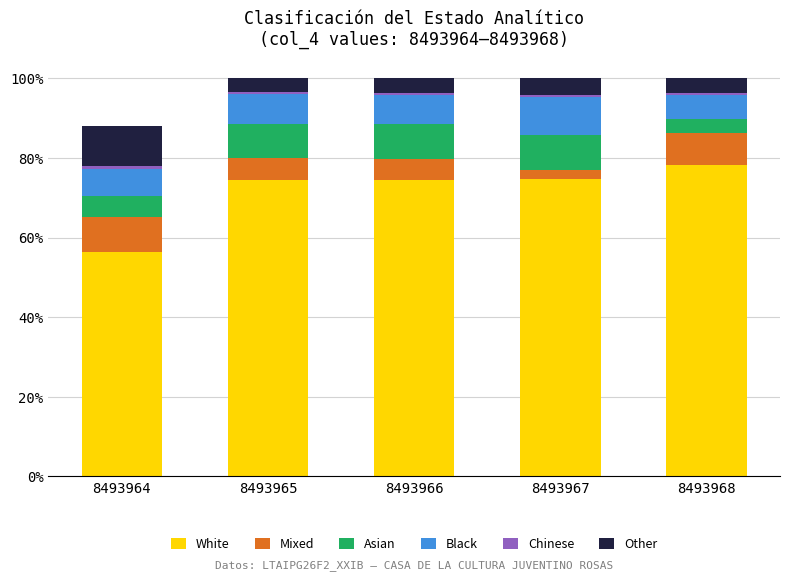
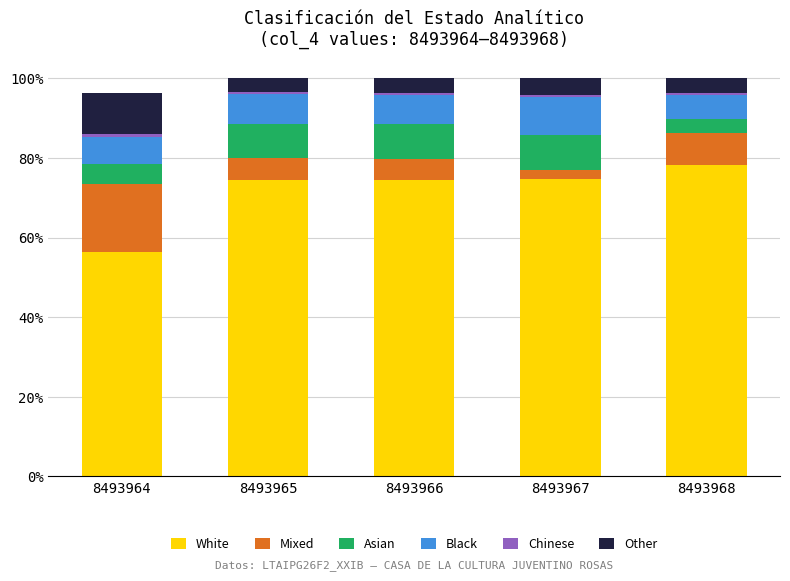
  {
    "White": {
      "8493964": "57%",
      "8493965": "75%",
      "8493966": "75%",
      "8493967": "75%",
      "8493968": "78%"
    },
    "Mixed": {
-     "8493964": "9%",
+     "8493964": "17%",
      "8493965": "6%",
      "8493966": "5%",
      "8493967": "2%",
      "8493968": "8%"
    },
    "Asian": {
      "8493964": "5%",
      "8493965": "8%",
      "8493966": "9%",
      "8493967": "9%",
      "8493968": "4%"
    },
    "Black": {
      "8493964": "7%",
      "8493965": "8%",
      "8493966": "7%",
      "8493967": "10%",
      "8493968": "6%"
    },
    "Chinese": {
      "8493964": "1%"
    },
    "Other": {
      "8493964": "10%",
      "8493965": "3%",
      "8493966": "4%",
      "8493967": "4%",
      "8493968": "4%"
    }
  }
